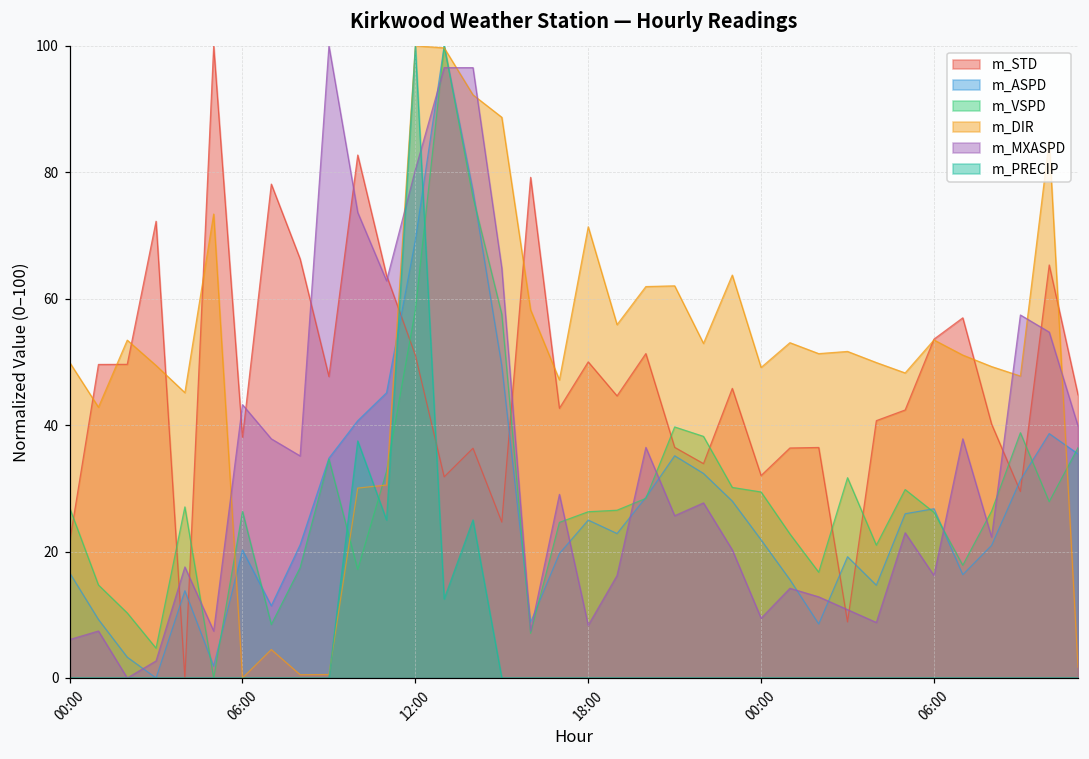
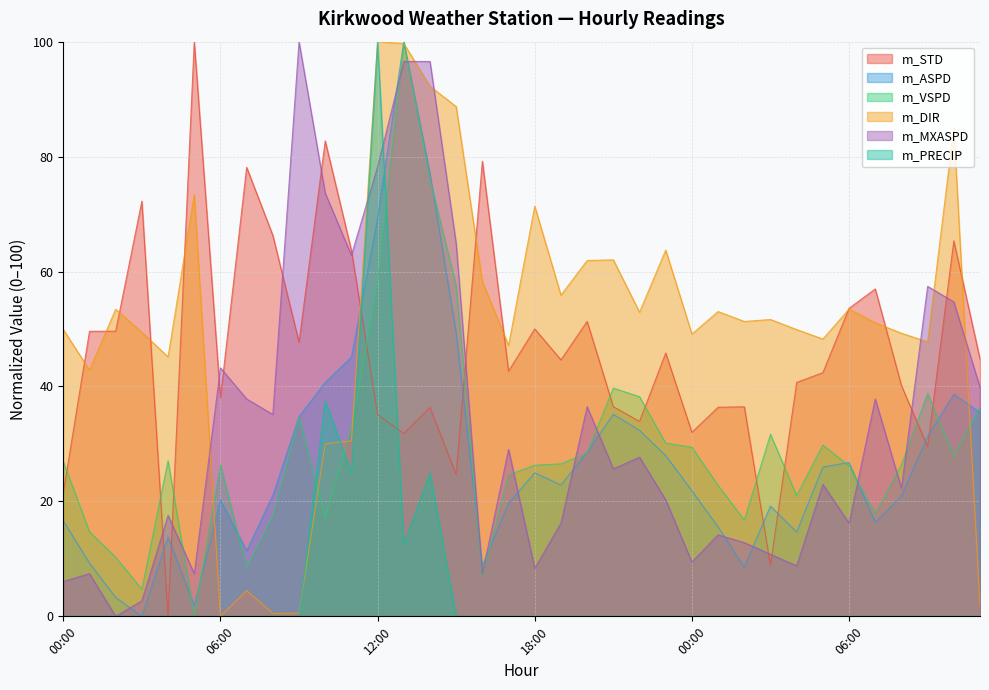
  {
    "m_STD": {
-     "12:00": 51,
+     "12:00": 35,
      "18:00": 50
    },
    "m_DIR": {
      "18:00": 71
    },
    "m_MXASPD": {
-     "12:00": 80,
+     "12:00": 78,
      "18:00": 8
    }
  }
